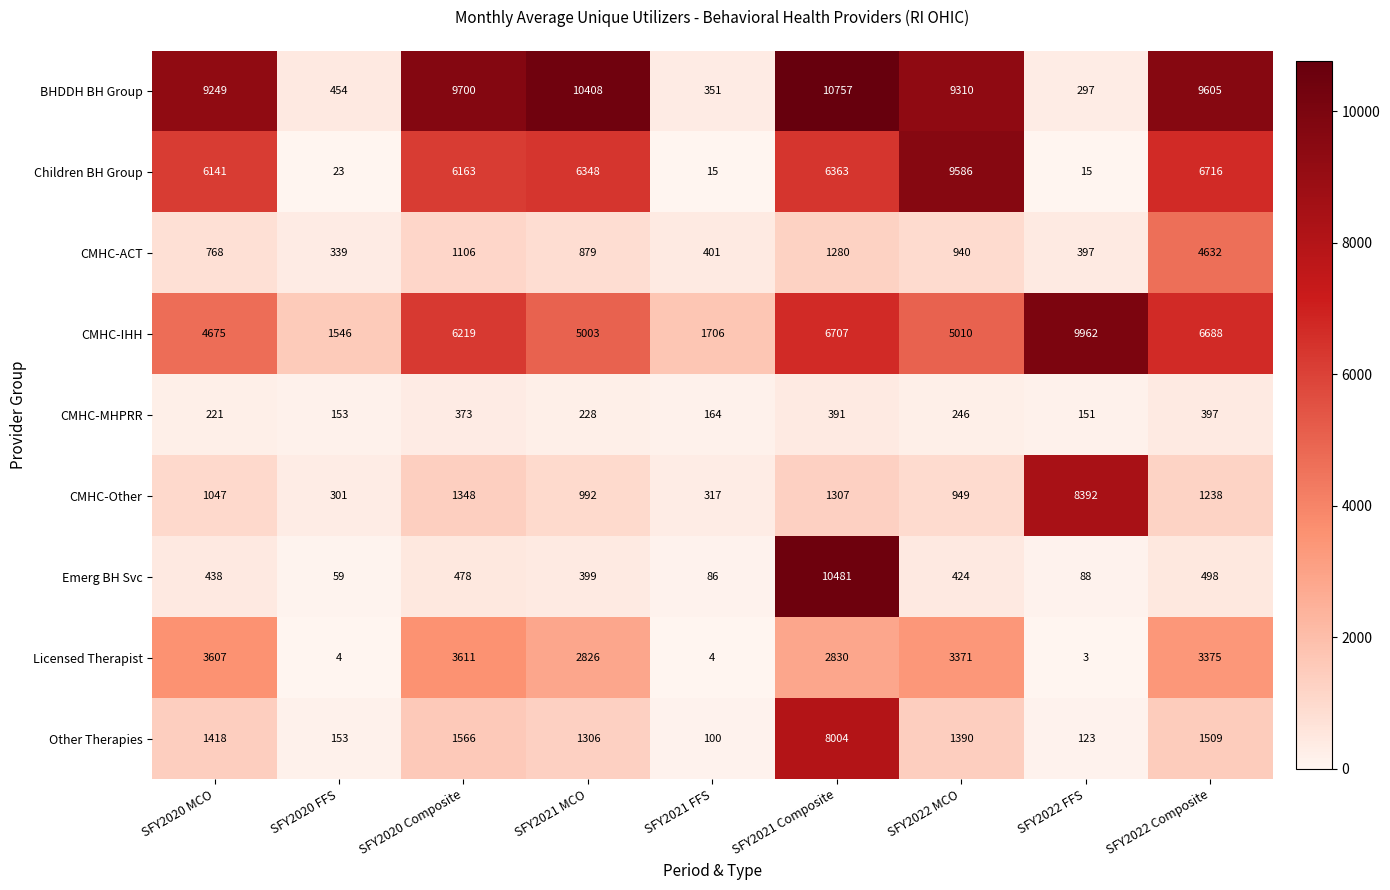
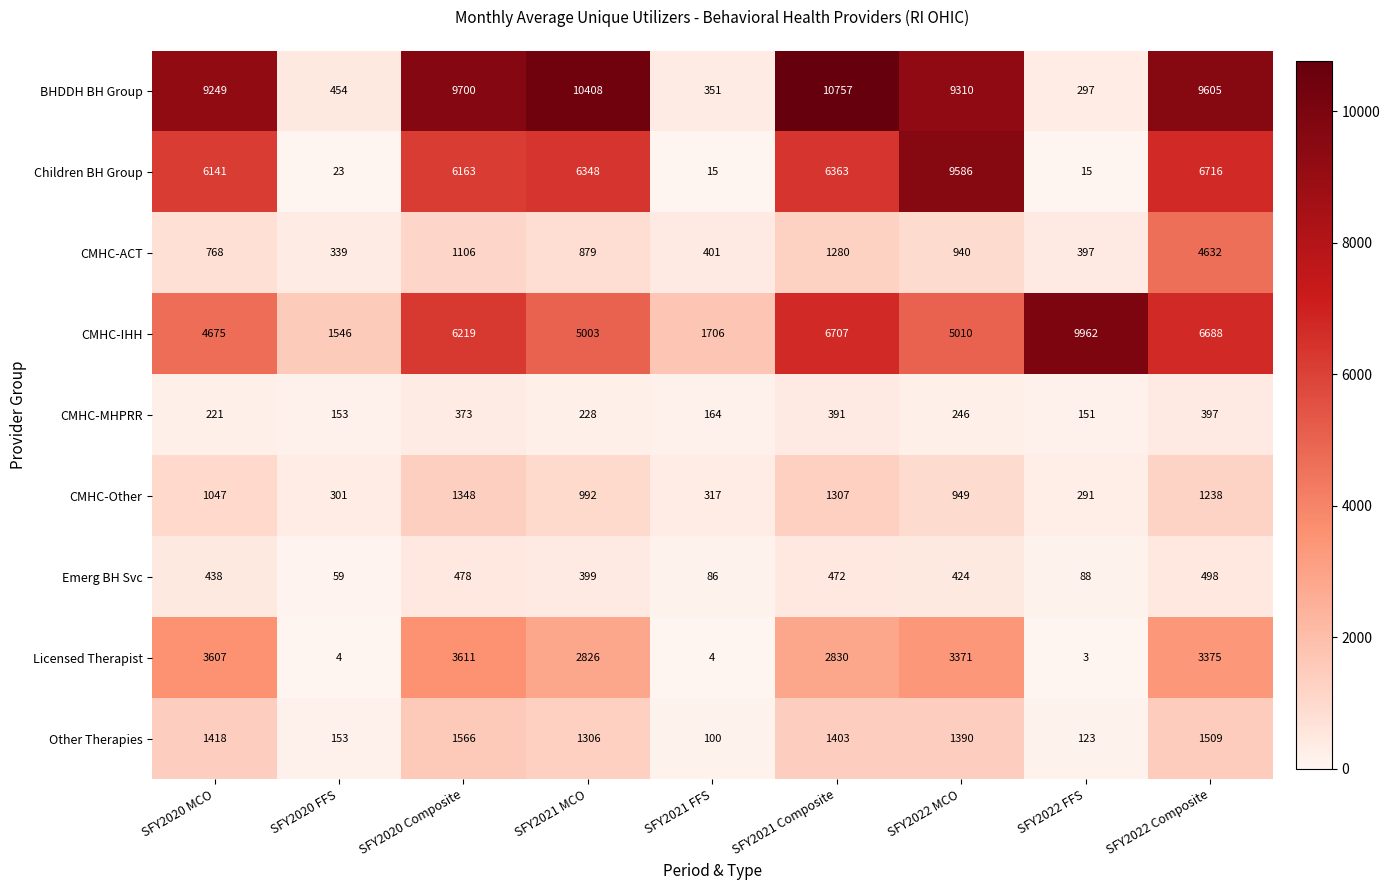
  {
    "BHDDH BH Group": {
      "SFY2020 MCO": 9249,
      "SFY2020 FFS": 454,
      "SFY2020 Composite": 9700,
      "SFY2021 MCO": 10408,
      "SFY2021 FFS": 351,
      "SFY2021 Composite": 10757,
      "SFY2022 MCO": 9310,
      "SFY2022 FFS": 297,
      "SFY2022 Composite": 9605
    },
    "Children BH Group": {
      "SFY2020 MCO": 6141,
      "SFY2020 FFS": 23,
      "SFY2020 Composite": 6163,
      "SFY2021 MCO": 6348,
      "SFY2021 FFS": 15,
      "SFY2021 Composite": 6363,
      "SFY2022 MCO": 9586,
      "SFY2022 FFS": 15,
      "SFY2022 Composite": 6716
    },
    "CMHC-ACT": {
      "SFY2020 MCO": 768,
      "SFY2020 FFS": 339,
      "SFY2020 Composite": 1106,
      "SFY2021 MCO": 879,
      "SFY2021 FFS": 401,
      "SFY2021 Composite": 1280,
      "SFY2022 MCO": 940,
      "SFY2022 FFS": 397,
      "SFY2022 Composite": 4632
    },
    "CMHC-IHH": {
      "SFY2020 MCO": 4675,
      "SFY2020 FFS": 1546,
      "SFY2020 Composite": 6219,
      "SFY2021 MCO": 5003,
      "SFY2021 FFS": 1706,
      "SFY2021 Composite": 6707,
      "SFY2022 MCO": 5010,
      "SFY2022 FFS": 9962,
      "SFY2022 Composite": 6688
    },
    "CMHC-MHPRR": {
      "SFY2020 MCO": 221,
      "SFY2020 FFS": 153,
      "SFY2020 Composite": 373,
      "SFY2021 MCO": 228,
      "SFY2021 FFS": 164,
      "SFY2021 Composite": 391,
      "SFY2022 MCO": 246,
      "SFY2022 FFS": 151,
      "SFY2022 Composite": 397
    },
    "CMHC-Other": {
      "SFY2020 MCO": 1047,
      "SFY2020 FFS": 301,
      "SFY2020 Composite": 1348,
      "SFY2021 MCO": 992,
      "SFY2021 FFS": 317,
      "SFY2021 Composite": 1307,
      "SFY2022 MCO": 949,
-     "SFY2022 FFS": 8392,
+     "SFY2022 FFS": 291,
      "SFY2022 Composite": 1238
    },
    "Emerg BH Svc": {
      "SFY2020 MCO": 438,
      "SFY2020 FFS": 59,
      "SFY2020 Composite": 478,
      "SFY2021 MCO": 399,
      "SFY2021 FFS": 86,
-     "SFY2021 Composite": 10481,
+     "SFY2021 Composite": 472,
      "SFY2022 MCO": 424,
      "SFY2022 FFS": 88,
      "SFY2022 Composite": 498
    },
    "Licensed Therapist": {
      "SFY2020 MCO": 3607,
      "SFY2020 FFS": 4,
      "SFY2020 Composite": 3611,
      "SFY2021 MCO": 2826,
      "SFY2021 FFS": 4,
      "SFY2021 Composite": 2830,
      "SFY2022 MCO": 3371,
      "SFY2022 FFS": 3,
      "SFY2022 Composite": 3375
    },
    "Other Therapies": {
      "SFY2020 MCO": 1418,
      "SFY2020 FFS": 153,
      "SFY2020 Composite": 1566,
      "SFY2021 MCO": 1306,
      "SFY2021 FFS": 100,
-     "SFY2021 Composite": 8004,
+     "SFY2021 Composite": 1403,
      "SFY2022 MCO": 1390,
      "SFY2022 FFS": 123,
      "SFY2022 Composite": 1509
    }
  }
